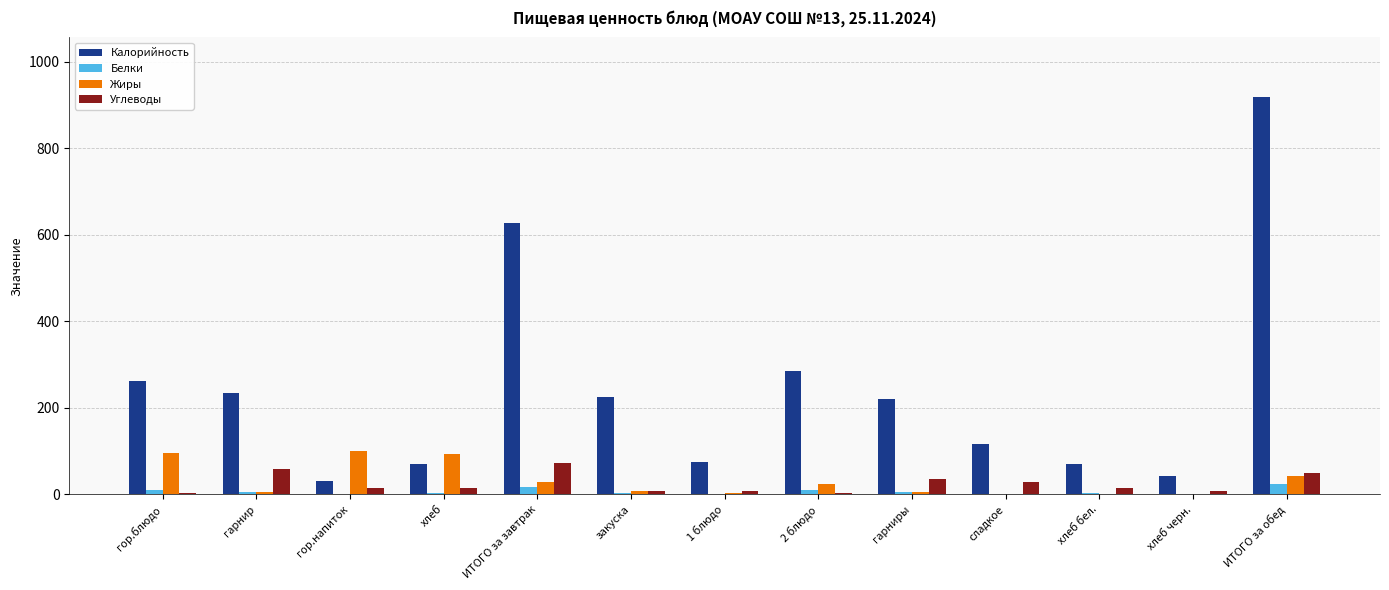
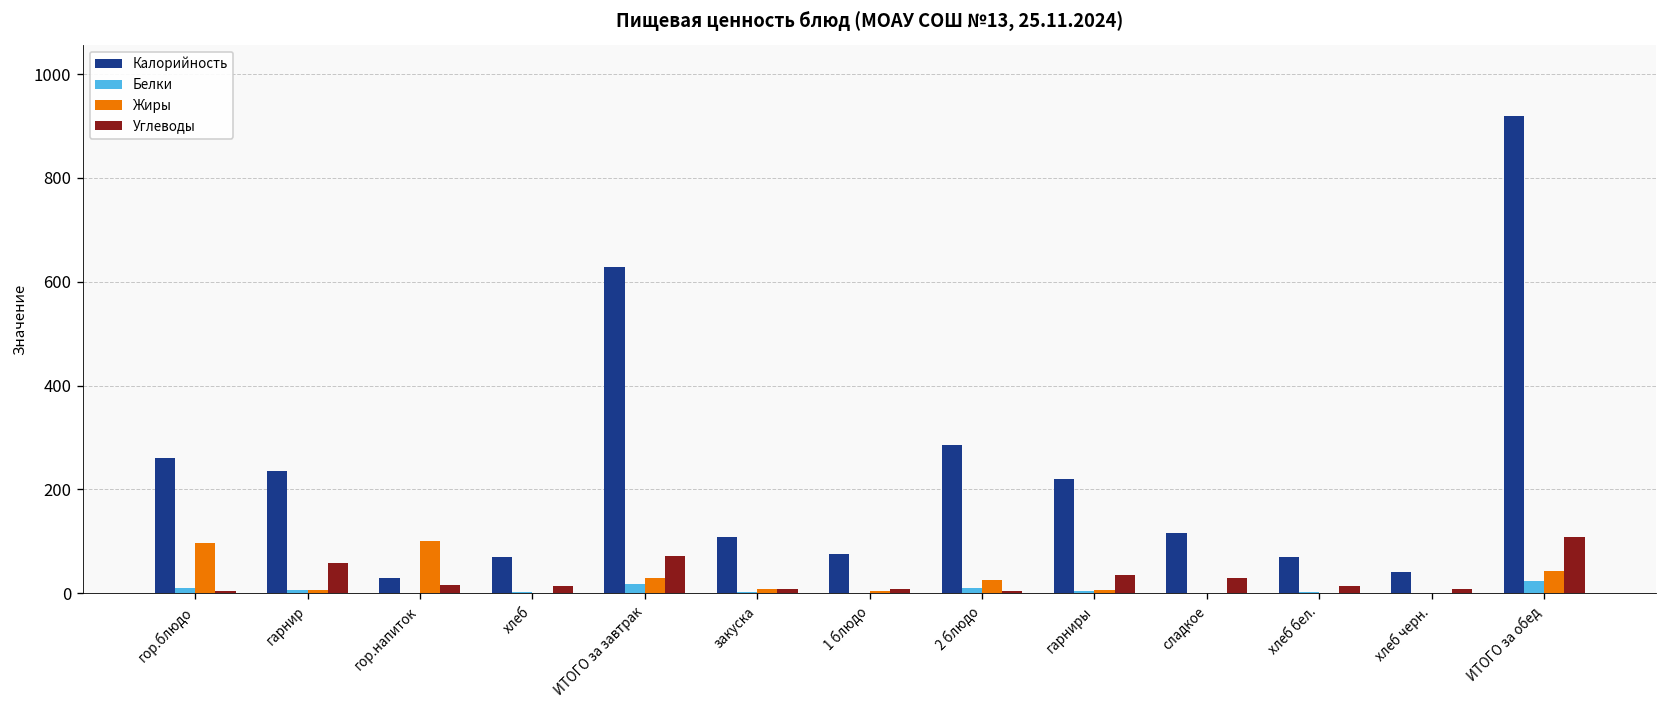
  {
    "Калорийность": {
      "гор.блюдо": 260,
      "гарнир": 240,
      "гор.напиток": 30,
      "хлеб": 70,
      "ИТОГО за завтрак": 630,
-     "закуска": 220,
+     "закуска": 110,
      "1 блюдо": 80,
      "2 блюдо": 280,
      "гарниры": 220,
      "сладкое": 120,
      "хлеб бел.": 70,
      "хлеб черн.": 40,
      "ИТОГО за обед": 920
    },
    "Белки": {
      "гор.блюдо": 10,
      "ИТОГО за завтрак": 20,
      "2 блюдо": 10,
      "ИТОГО за обед": 20
    },
    "Жиры": {
      "гор.блюдо": 100,
      "гарнир": 10,
      "гор.напиток": 100,
-     "хлеб": 90,
+     "хлеб": 0,
      "ИТОГО за завтрак": 30,
      "закуска": 10,
      "2 блюдо": 30,
      "гарниры": 10,
      "сладкое": 0,
      "ИТОГО за обед": 40
    },
    "Углеводы": {
      "гарнир": 60,
      "гор.напиток": 20,
      "хлеб": 10,
      "ИТОГО за завтрак": 70,
      "закуска": 10,
      "1 блюдо": 10,
      "гарниры": 40,
      "сладкое": 30,
      "хлеб бел.": 10,
      "хлеб черн.": 10,
-     "ИТОГО за обед": 50
+     "ИТОГО за обед": 110
    }
  }
